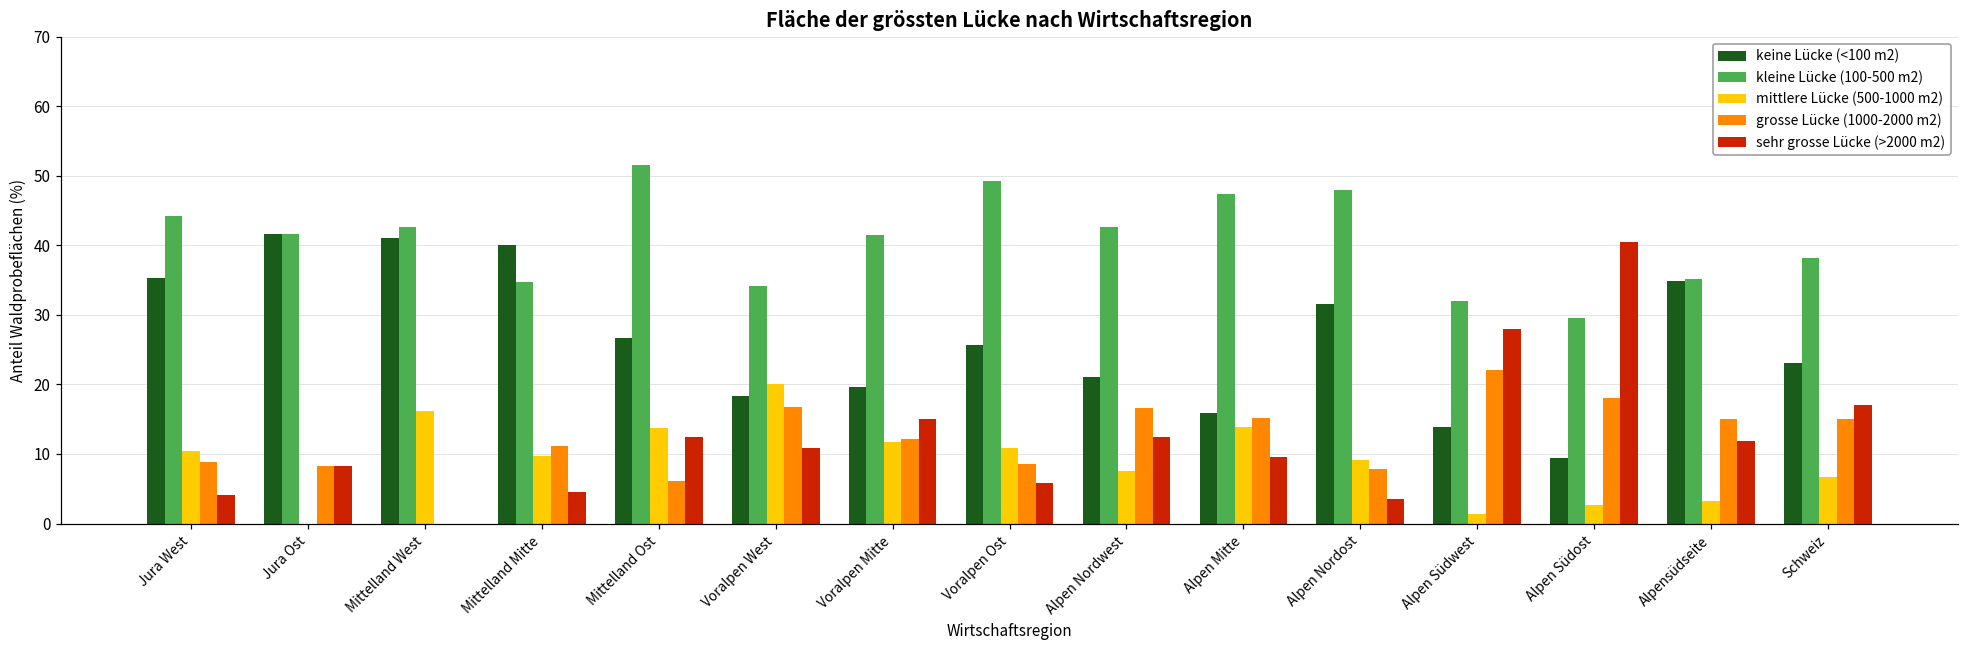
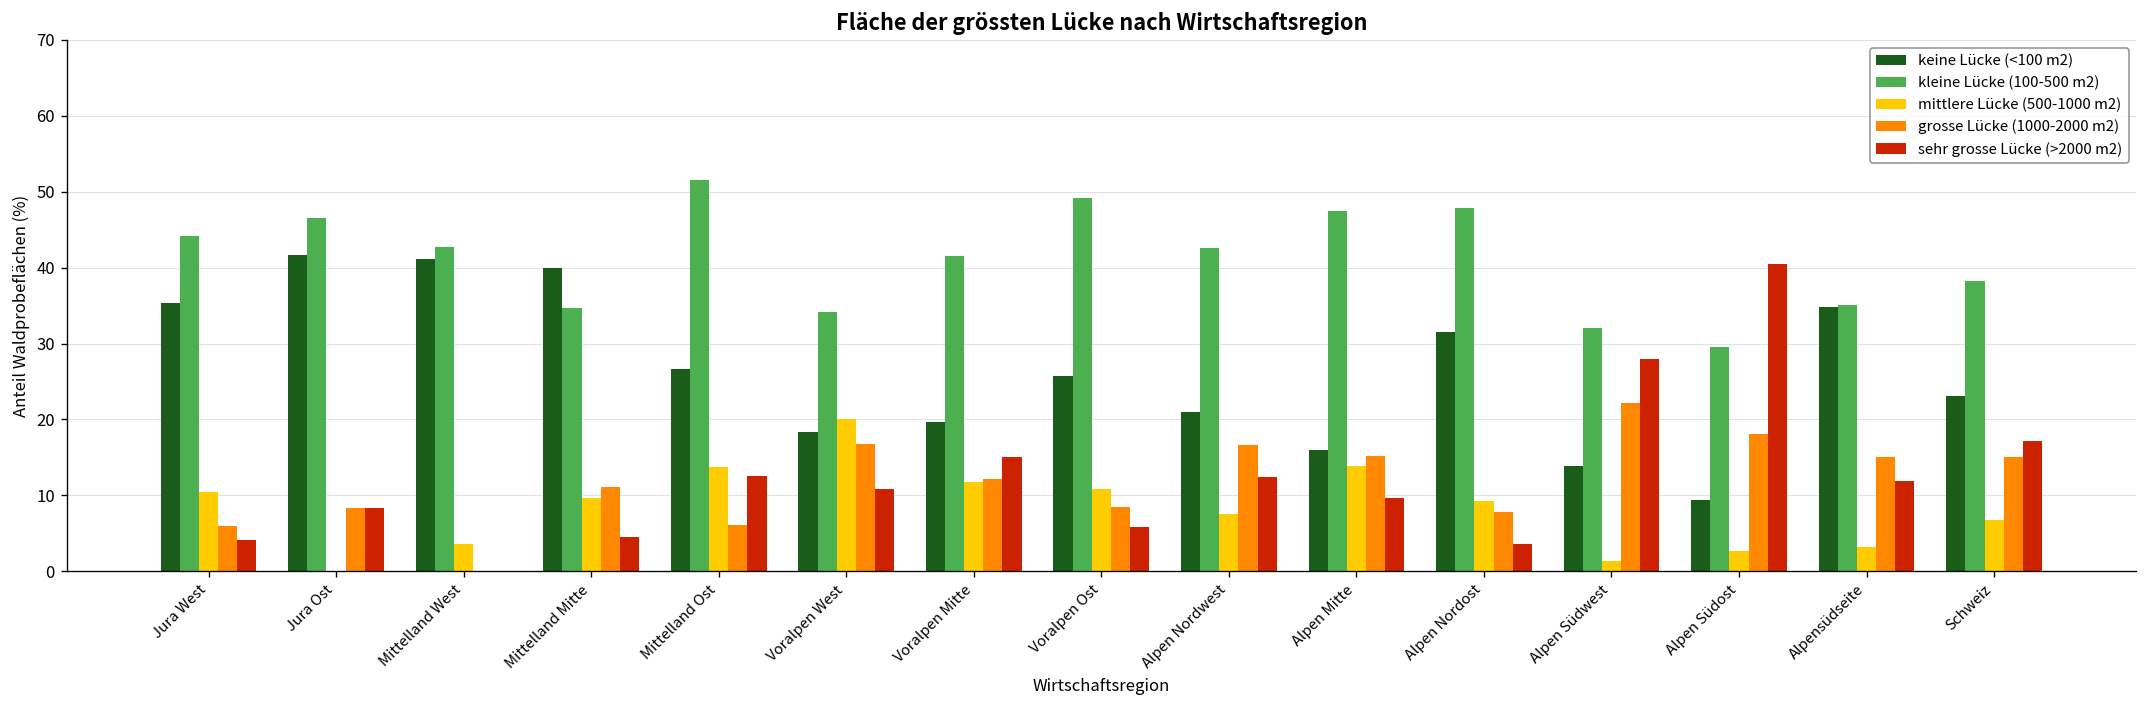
  {
    "keine Lücke (<100 m2)": {
      "Jura West": 35,
      "Jura Ost": 42,
      "Mittelland West": 41,
      "Mittelland Mitte": 40,
      "Mittelland Ost": 27,
      "Voralpen West": 18,
      "Voralpen Mitte": 20,
      "Voralpen Ost": 26,
      "Alpen Nordwest": 21,
      "Alpen Mitte": 16,
      "Alpen Nordost": 32,
      "Alpen Südwest": 14,
      "Alpen Südost": 9,
      "Alpensüdseite": 35,
      "Schweiz": 23
    },
    "kleine Lücke (100-500 m2)": {
      "Jura West": 44,
-     "Jura Ost": 42,
+     "Jura Ost": 47,
      "Mittelland West": 43,
      "Mittelland Mitte": 35,
      "Mittelland Ost": 52,
      "Voralpen West": 34,
      "Voralpen Mitte": 42,
      "Voralpen Ost": 49,
      "Alpen Nordwest": 43,
      "Alpen Mitte": 47,
      "Alpen Nordost": 48,
      "Alpen Südwest": 32,
      "Alpen Südost": 30,
      "Alpensüdseite": 35,
      "Schweiz": 38
    },
    "mittlere Lücke (500-1000 m2)": {
      "Jura West": 10,
      "Jura Ost": 0,
-     "Mittelland West": 16,
+     "Mittelland West": 4,
      "Mittelland Mitte": 10,
      "Mittelland Ost": 14,
      "Voralpen West": 20,
      "Voralpen Mitte": 12,
      "Voralpen Ost": 11,
      "Alpen Nordwest": 8,
      "Alpen Mitte": 14,
      "Alpen Nordost": 9,
      "Alpen Südwest": 1,
      "Alpen Südost": 3,
      "Alpensüdseite": 3,
      "Schweiz": 7
    },
    "grosse Lücke (1000-2000 m2)": {
-     "Jura West": 9,
+     "Jura West": 6,
      "Jura Ost": 8,
      "Mittelland West": 0,
      "Mittelland Mitte": 11,
      "Mittelland Ost": 6,
      "Voralpen West": 17,
      "Voralpen Mitte": 12,
      "Voralpen Ost": 9,
      "Alpen Nordwest": 17,
      "Alpen Mitte": 15,
      "Alpen Nordost": 8,
      "Alpen Südwest": 22,
      "Alpen Südost": 18,
      "Alpensüdseite": 15,
      "Schweiz": 15
    },
    "sehr grosse Lücke (>2000 m2)": {
      "Jura West": 4,
      "Jura Ost": 8,
      "Mittelland West": 0,
      "Mittelland Mitte": 5,
      "Mittelland Ost": 13,
      "Voralpen West": 11,
      "Voralpen Mitte": 15,
      "Voralpen Ost": 6,
      "Alpen Nordwest": 12,
      "Alpen Mitte": 10,
      "Alpen Nordost": 4,
      "Alpen Südwest": 28,
      "Alpen Südost": 41,
      "Alpensüdseite": 12,
      "Schweiz": 17
    }
  }
